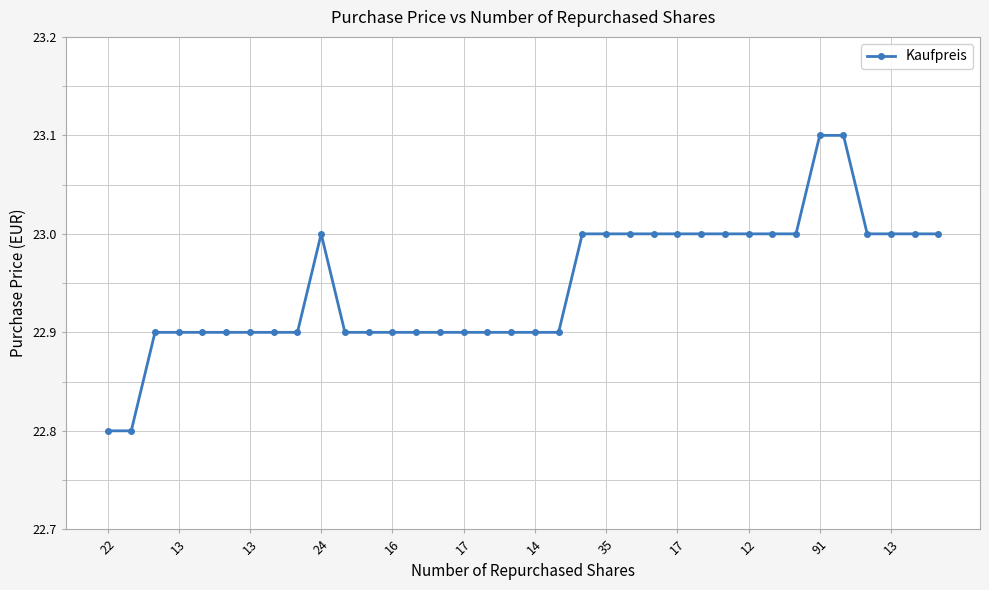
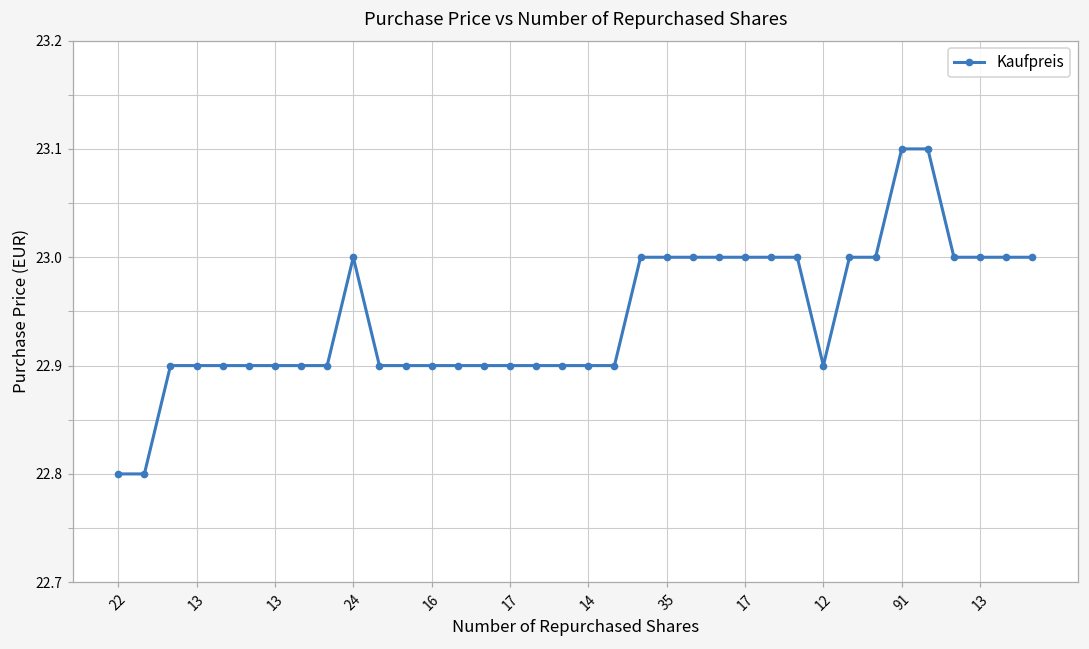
  {
    "24": 23.0,
-   "12": 23.0,
+   "12": 22.9,
    "91": 23.1
  }
